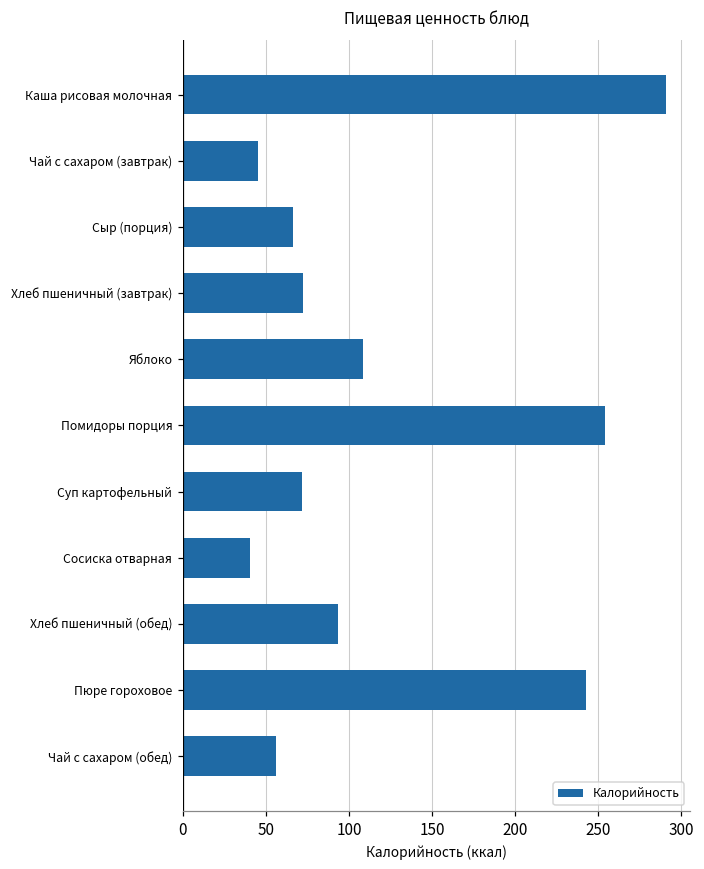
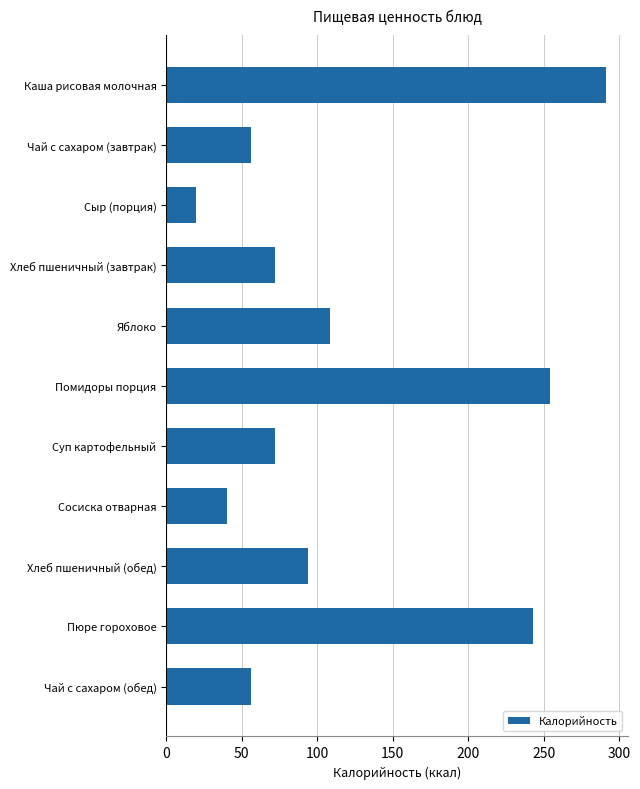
  {
    "Каша рисовая молочная": 291,
-   "Чай с сахаром (завтрак)": 45,
-   "Сыр (порция)": 66,
+   "Чай с сахаром (завтрак)": 56,
+   "Сыр (порция)": 20,
    "Хлеб пшеничный (завтрак)": 72,
    "Яблоко": 109,
    "Помидоры порция": 254,
    "Суп картофельный": 72,
    "Сосиска отварная": 40,
    "Хлеб пшеничный (обед)": 94,
    "Пюре гороховое": 243,
    "Чай с сахаром (обед)": 56
  }
